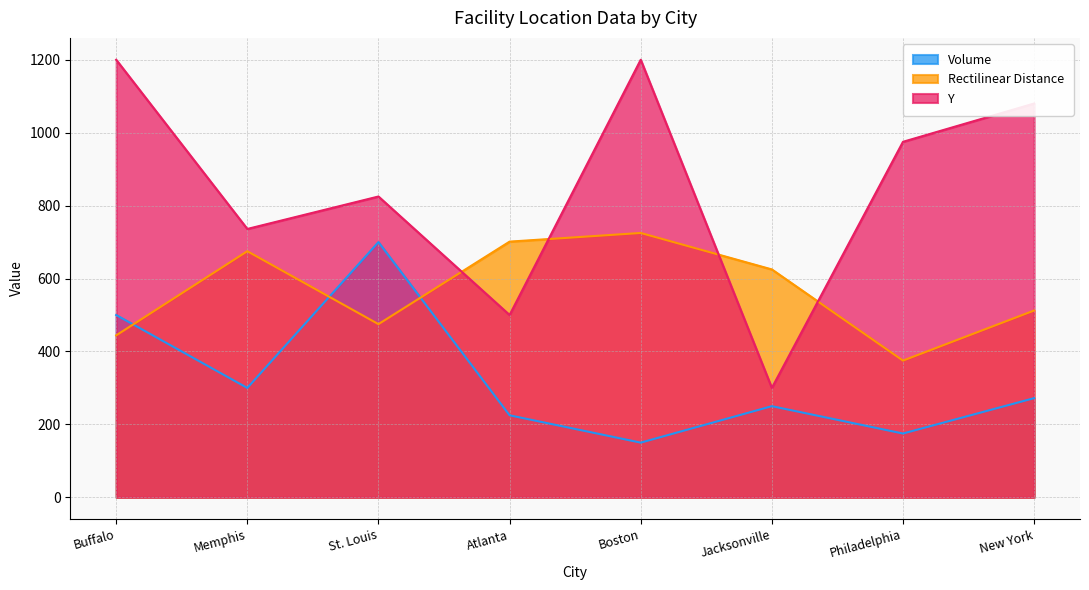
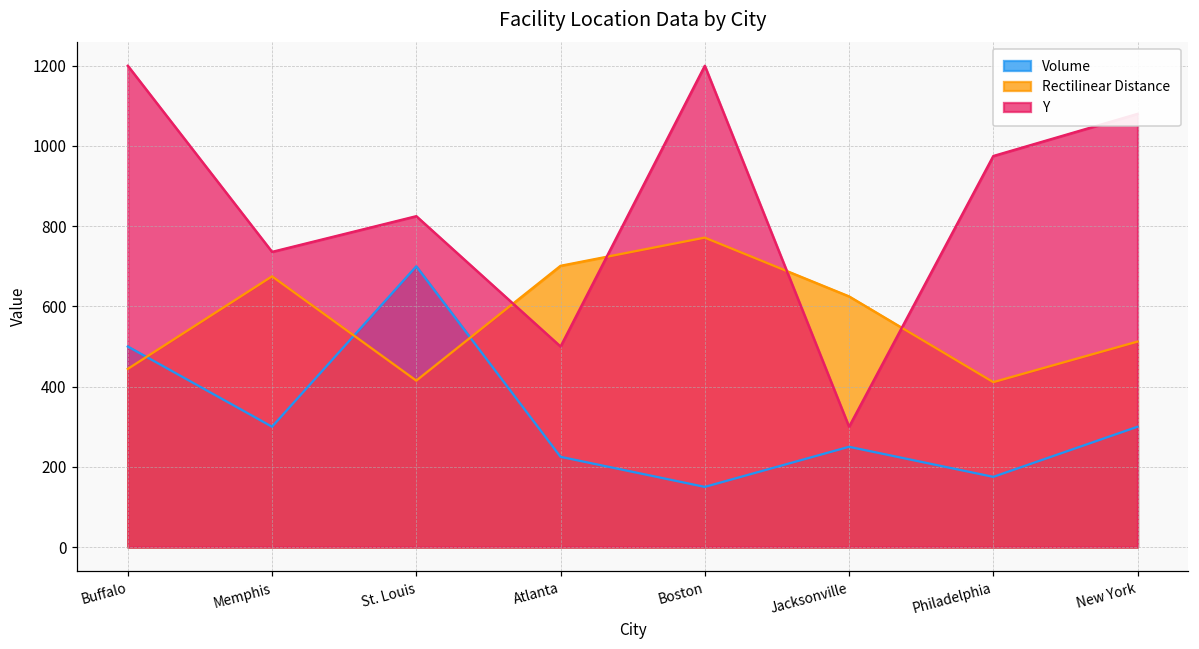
  {
    "Volume": {
      "Buffalo": 500,
      "Memphis": 300,
      "St. Louis": 700,
      "Atlanta": 230,
      "Boston": 150,
      "Jacksonville": 250,
      "Philadelphia": 180,
-     "New York": 270
+     "New York": 300
    },
    "Rectilinear Distance": {
      "Buffalo": 440,
      "Memphis": 670,
-     "St. Louis": 470,
+     "St. Louis": 410,
      "Atlanta": 700,
-     "Boston": 730,
+     "Boston": 770,
      "Jacksonville": 630,
-     "Philadelphia": 380,
+     "Philadelphia": 410,
      "New York": 510
    },
    "Y": {
      "Buffalo": 1200,
      "Memphis": 740,
      "St. Louis": 830,
      "Atlanta": 500,
      "Boston": 1200,
      "Jacksonville": 300,
      "Philadelphia": 980
    }
  }
